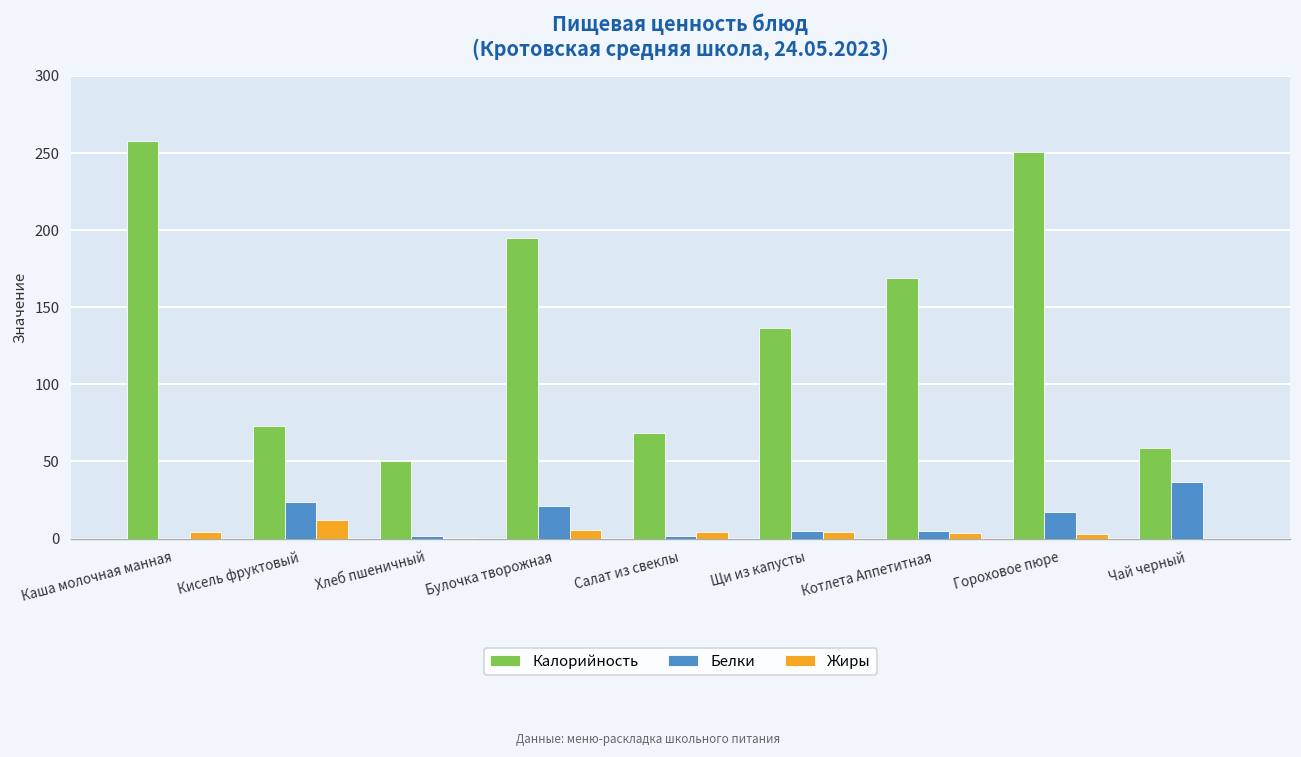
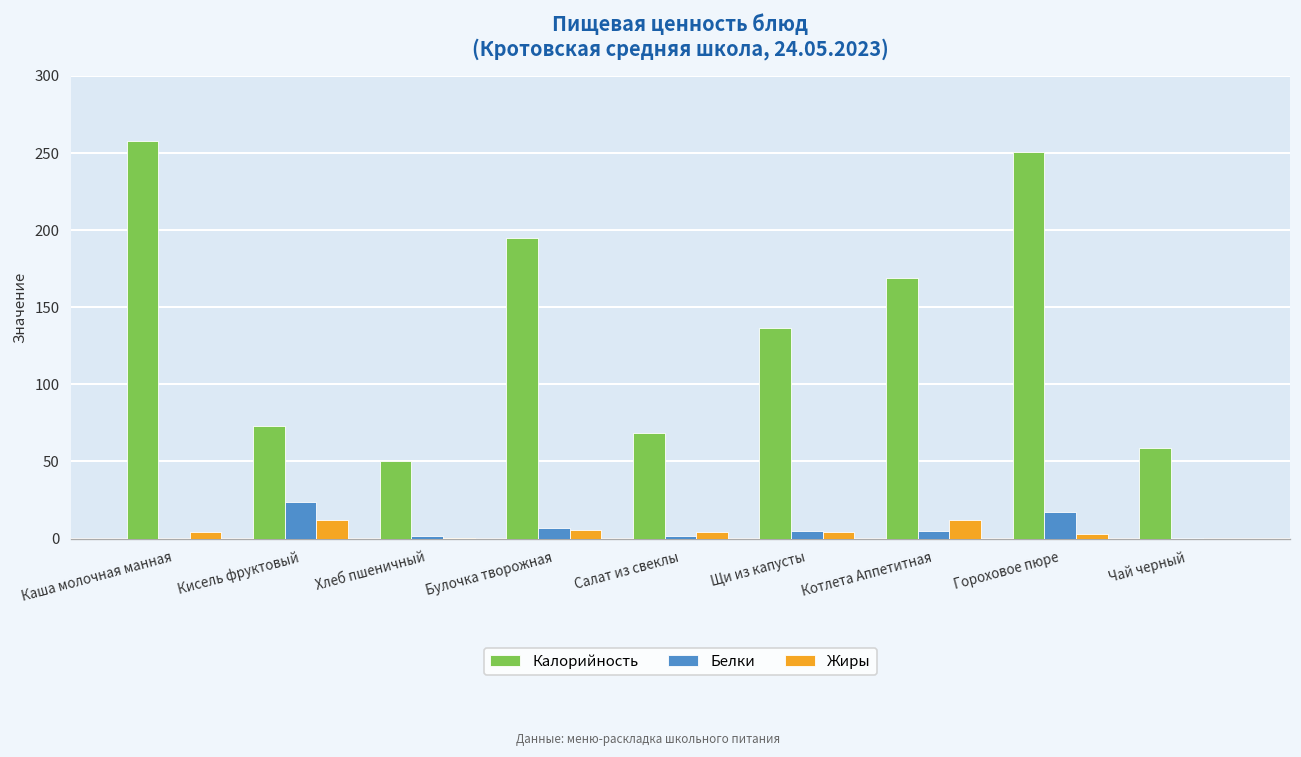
  {
    "Калорийность": {
      "Каша молочная манная": 258,
      "Кисель фруктовый": 73,
      "Хлеб пшеничный": 50,
      "Булочка творожная": 195,
      "Салат из свеклы": 68,
      "Щи из капусты": 136,
      "Котлета Аппетитная": 169,
      "Гороховое пюре": 250,
      "Чай черный": 59
    },
    "Белки": {
      "Кисель фруктовый": 24,
      "Хлеб пшеничный": 2,
-     "Булочка творожная": 21,
+     "Булочка творожная": 7,
      "Салат из свеклы": 2,
      "Щи из капусты": 5,
      "Котлета Аппетитная": 5,
      "Гороховое пюре": 17,
-     "Чай черный": 37
+     "Чай черный": 0
    },
    "Жиры": {
      "Каша молочная манная": 4,
      "Кисель фруктовый": 12,
      "Булочка творожная": 6,
      "Салат из свеклы": 5,
      "Щи из капусты": 4,
-     "Котлета Аппетитная": 4,
+     "Котлета Аппетитная": 12,
      "Гороховое пюре": 3
    }
  }
